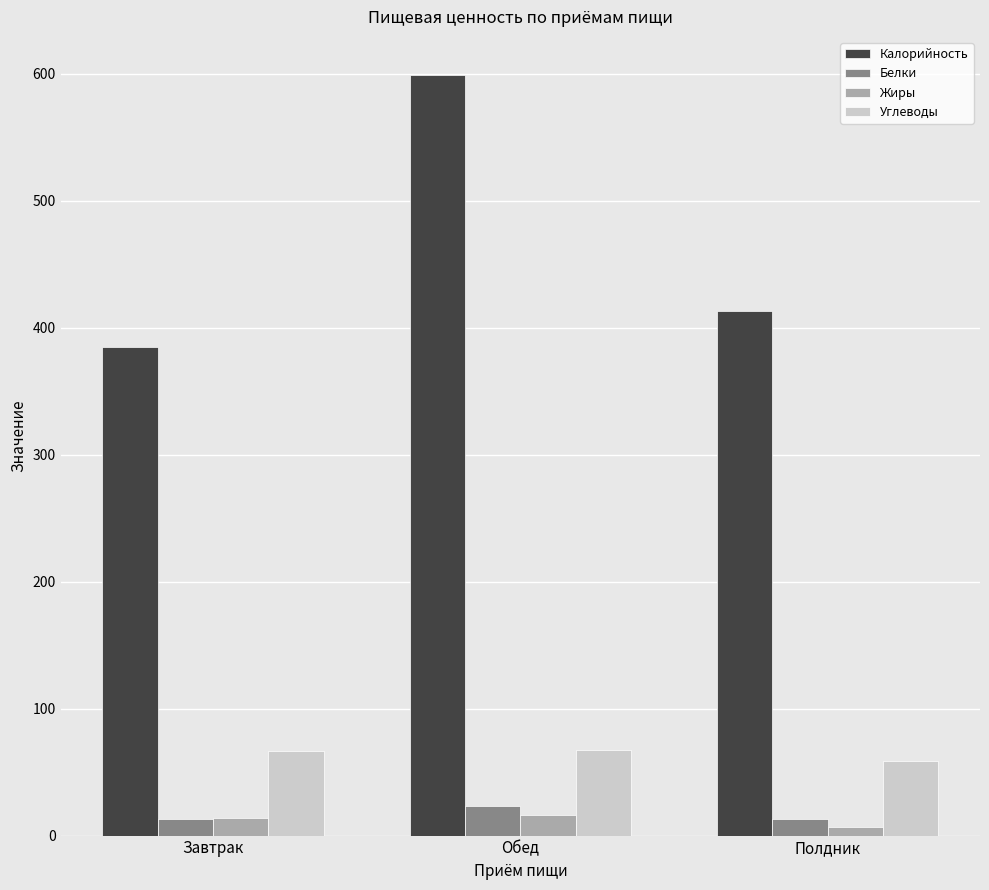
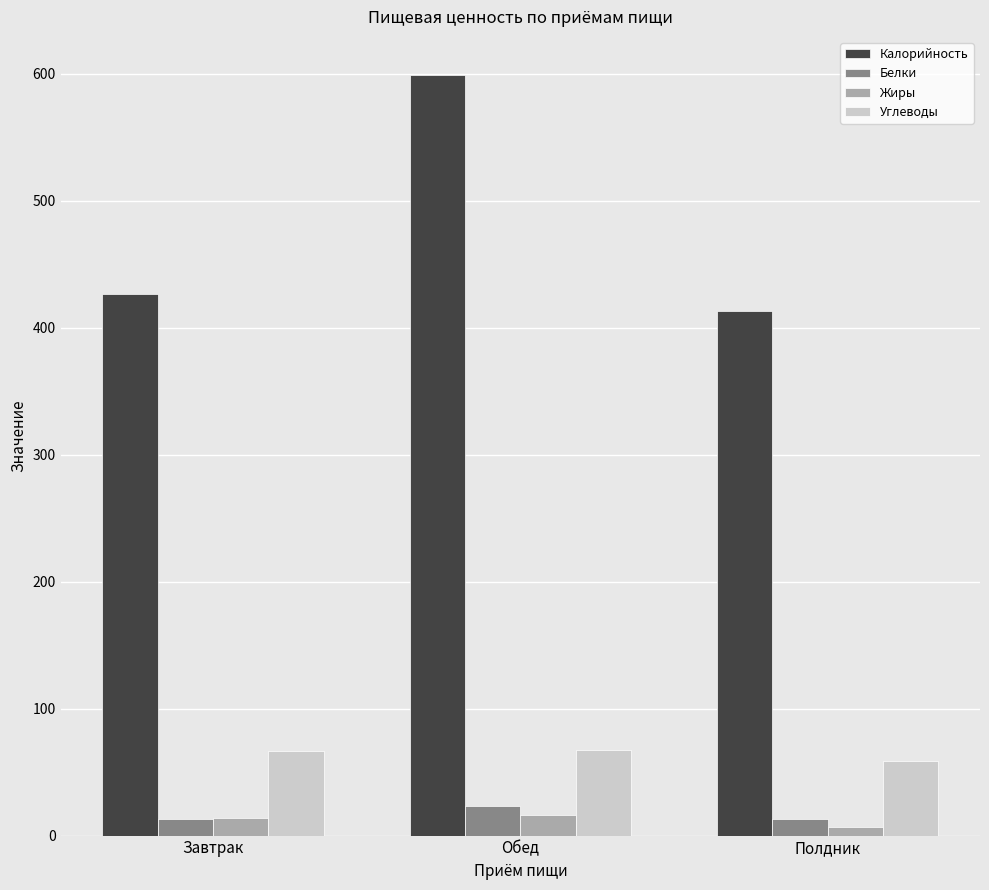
  {
    "Калорийность": {
-     "Завтрак": 385,
+     "Завтрак": 427,
      "Обед": 599,
      "Полдник": 413
    }
  }
